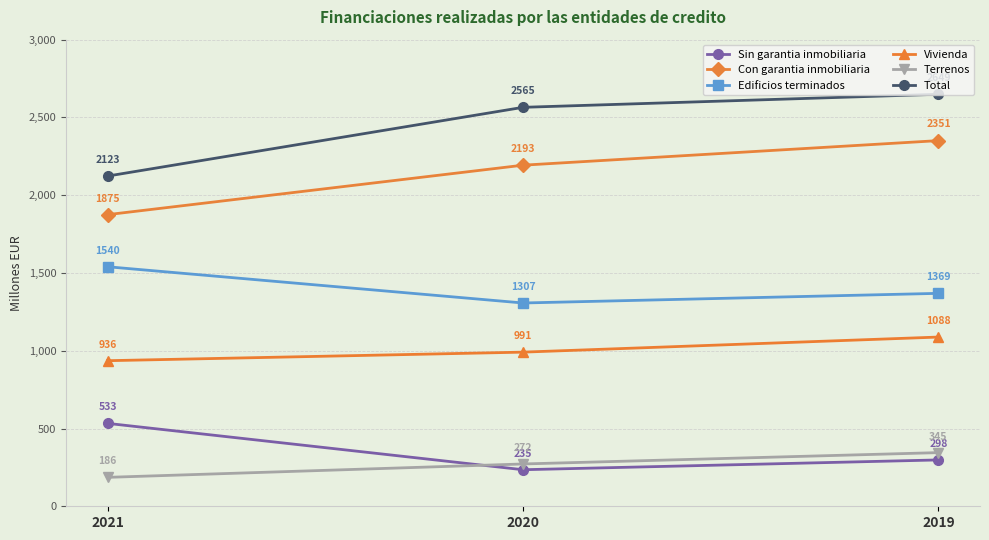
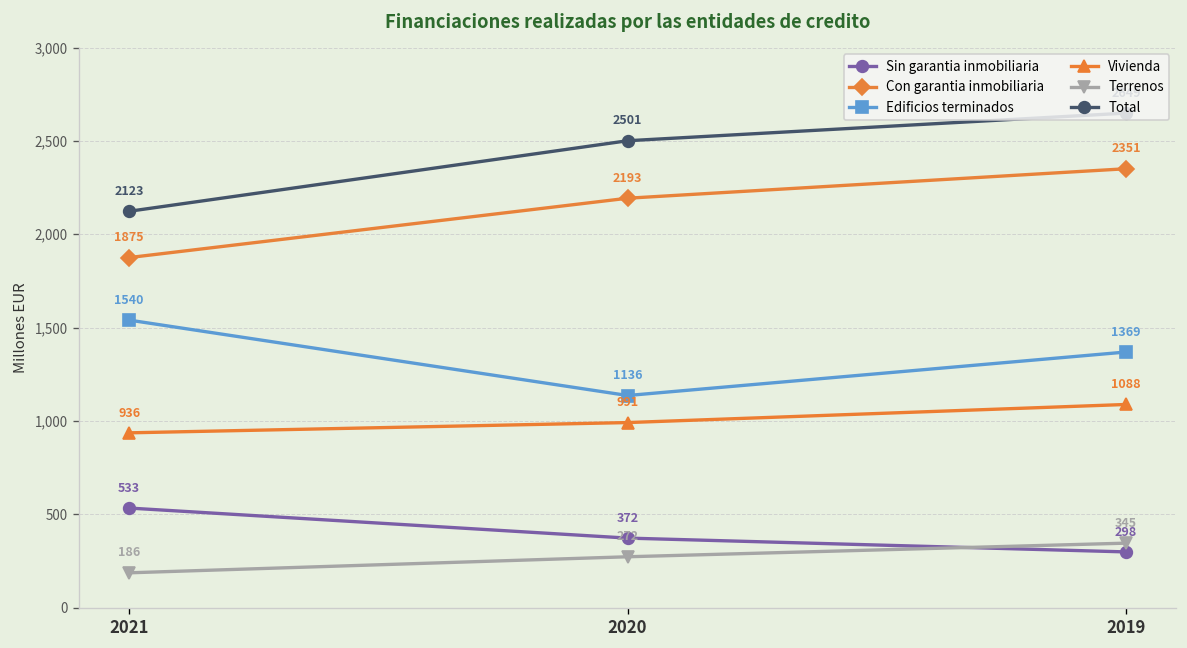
  {
    "Sin garantia inmobiliaria": {
      "2021": 533,
-     "2020": 235
+     "2020": 372
    },
    "Edificios terminados": {
      "2021": 1540,
-     "2020": 1307,
+     "2020": 1136,
      "2019": 1369
    },
    "Terrenos": {
      "2021": 186
    },
    "Total": {
      "2021": 2123,
-     "2020": 2565
+     "2020": 2501
    }
  }
